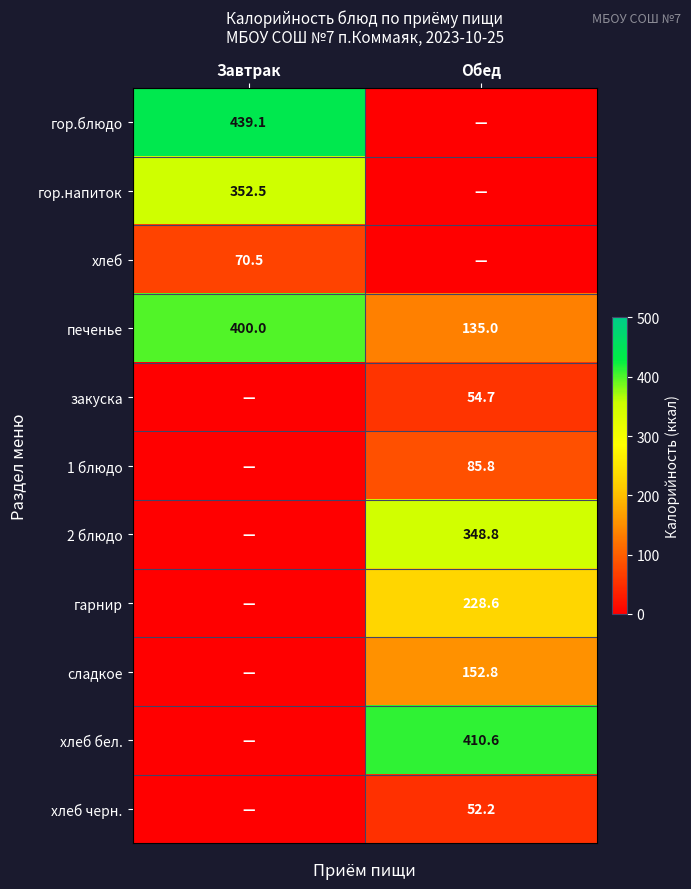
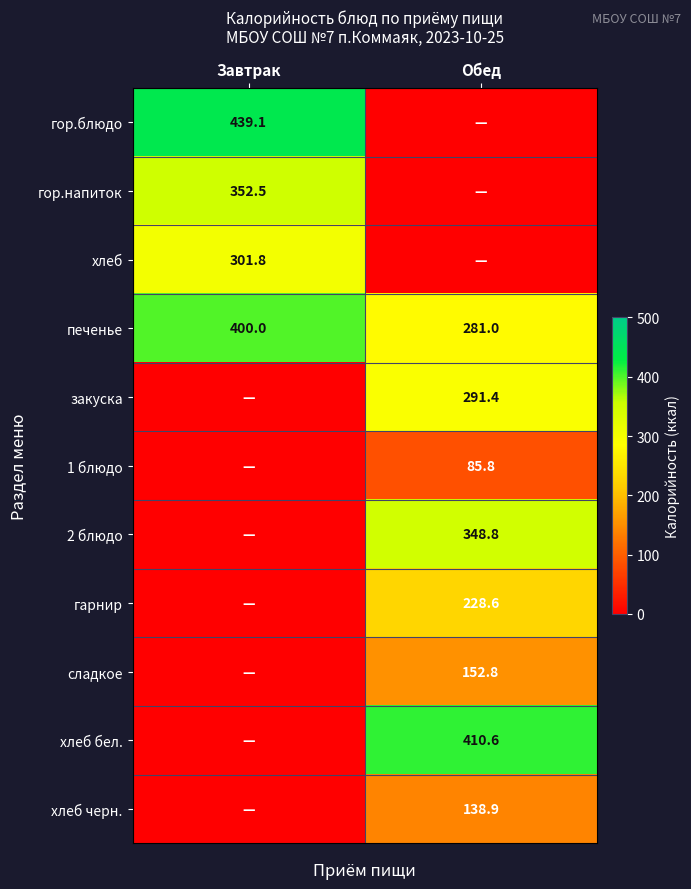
  {
    "гор.блюдо": {
      "Завтрак": 439.1
    },
    "гор.напиток": {
      "Завтрак": 352.5
    },
    "хлеб": {
-     "Завтрак": 70.5
+     "Завтрак": 301.8
    },
    "печенье": {
      "Завтрак": 400.0,
-     "Обед": 135.0
+     "Обед": 281.0
    },
    "закуска": {
-     "Обед": 54.7
+     "Обед": 291.4
    },
    "1 блюдо": {
      "Обед": 85.8
    },
    "2 блюдо": {
      "Обед": 348.8
    },
    "гарнир": {
      "Обед": 228.6
    },
    "сладкое": {
      "Обед": 152.8
    },
    "хлеб бел.": {
      "Обед": 410.6
    },
    "хлеб черн.": {
-     "Обед": 52.2
+     "Обед": 138.9
    }
  }
